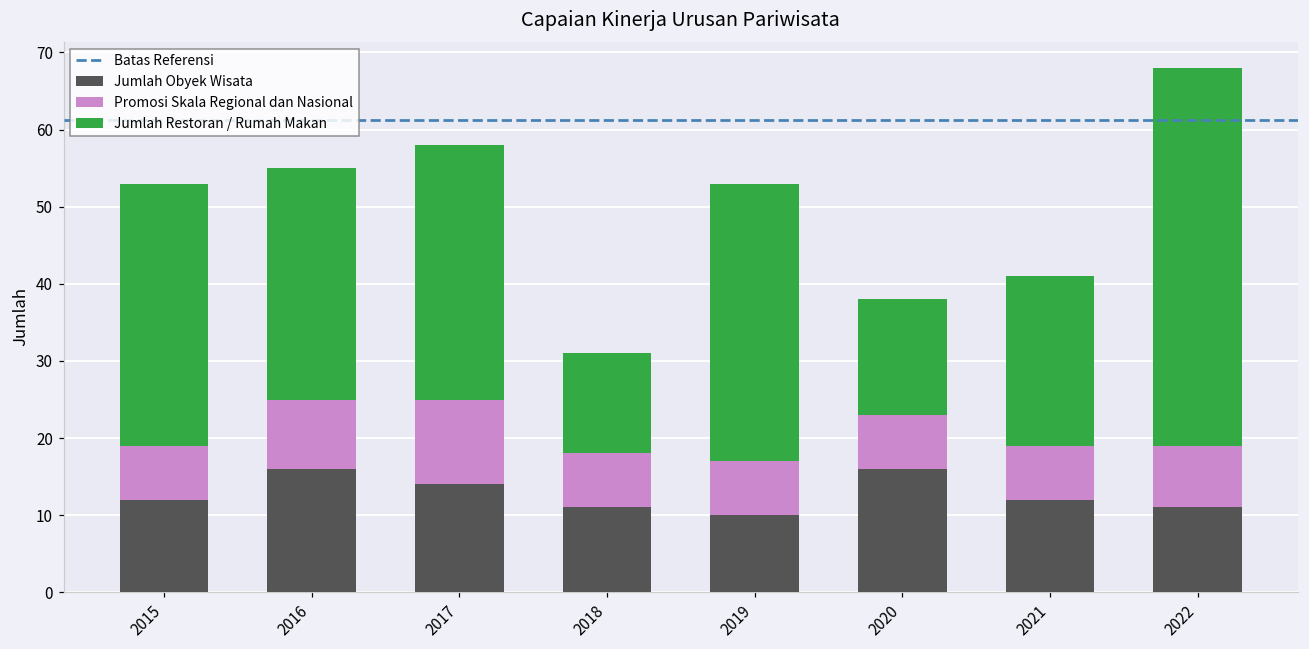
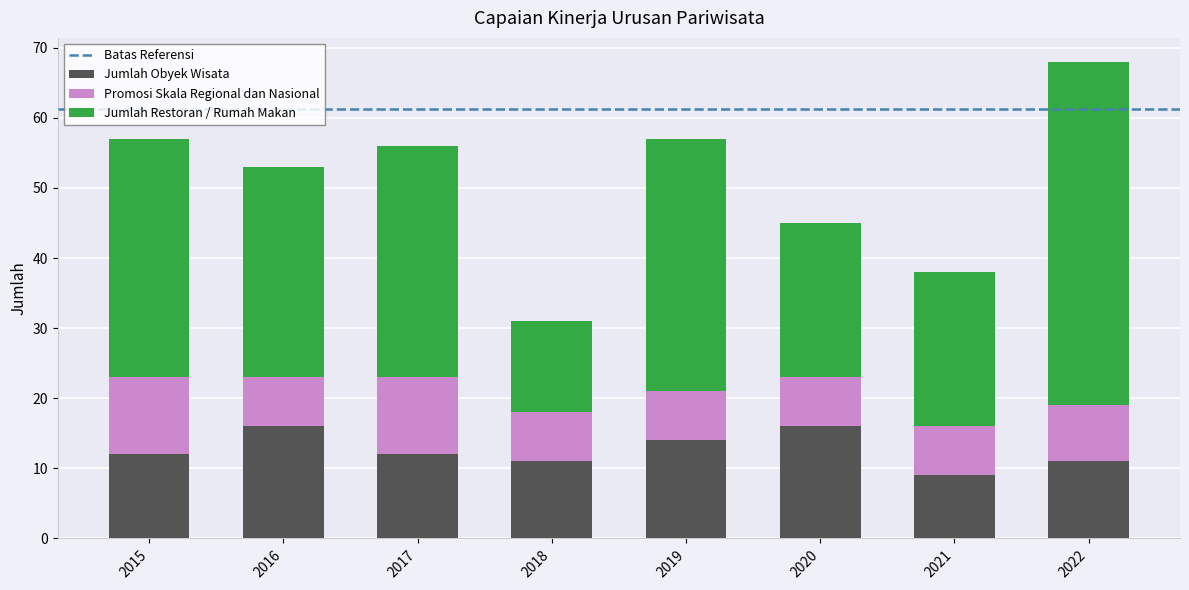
  {
    "Jumlah Obyek Wisata": {
      "2015": 12,
      "2016": 16,
-     "2017": 14,
+     "2017": 12,
      "2018": 11,
-     "2019": 10,
+     "2019": 14,
      "2020": 16,
-     "2021": 12,
+     "2021": 9,
      "2022": 11
    },
    "Promosi Skala Regional dan Nasional": {
-     "2015": 7,
-     "2016": 9,
+     "2015": 11,
+     "2016": 7,
      "2017": 11,
      "2018": 7,
      "2019": 7,
      "2020": 7,
      "2021": 7,
      "2022": 8
    },
    "Jumlah Restoran / Rumah Makan": {
      "2015": 34,
      "2016": 30,
      "2017": 33,
      "2018": 13,
      "2019": 36,
-     "2020": 15,
+     "2020": 22,
      "2021": 22,
      "2022": 49
    }
  }
